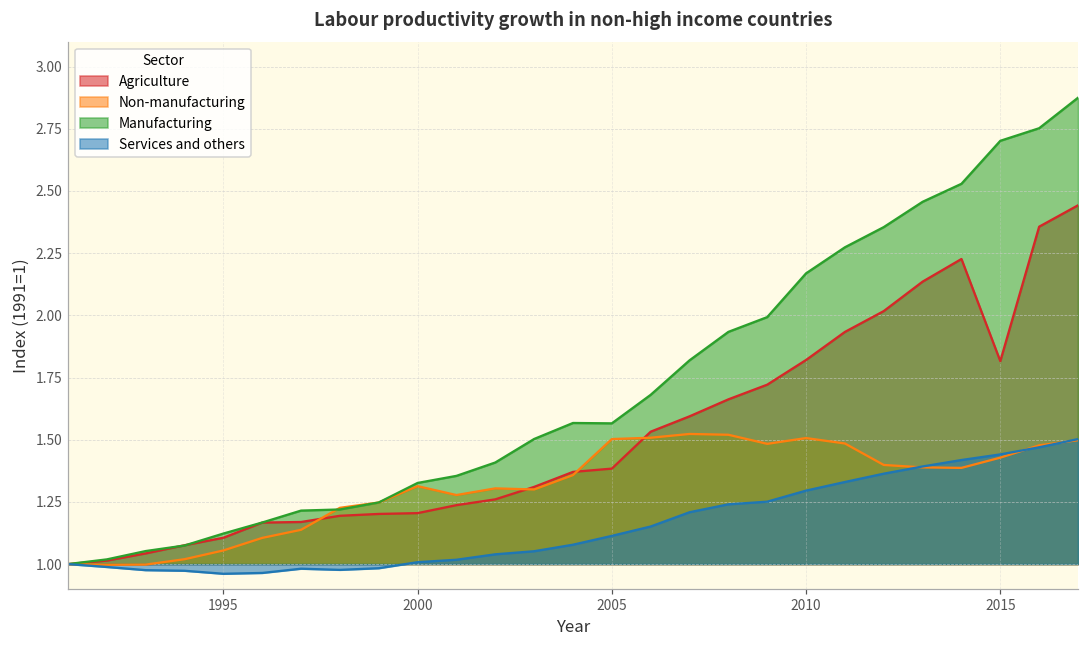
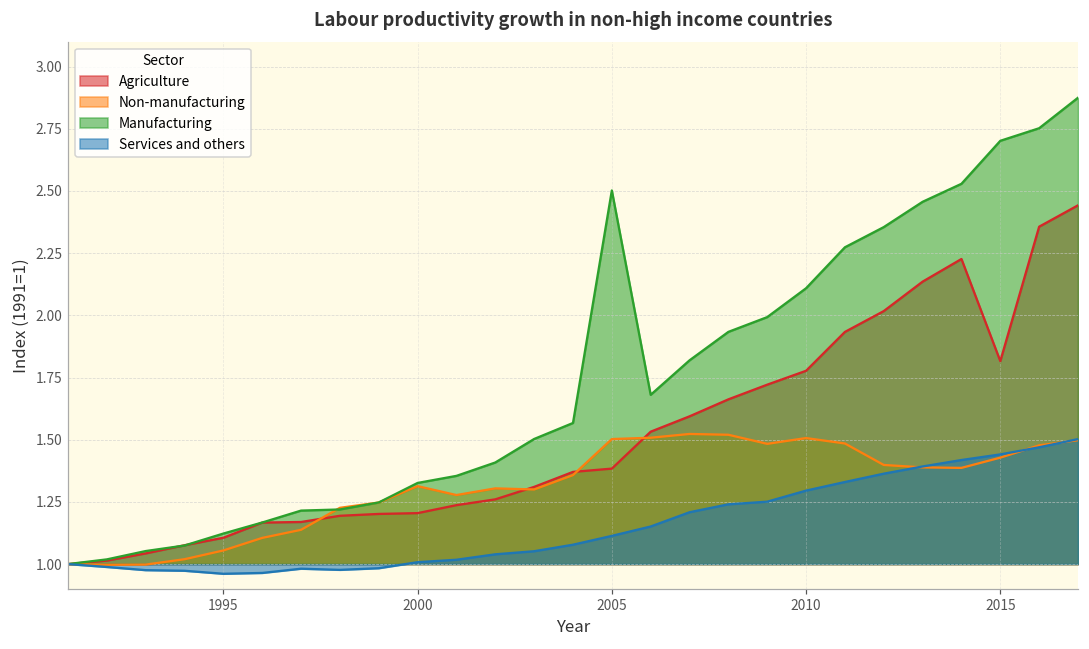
  {
    "Agriculture": {
      "1995": 1.11,
      "2000": 1.20,
      "2005": 1.38,
-     "2010": 1.82,
+     "2010": 1.78,
      "2015": 1.82
    },
    "Manufacturing": {
      "1995": 1.12,
      "2000": 1.33,
-     "2005": 1.57,
-     "2010": 2.17,
+     "2005": 2.50,
+     "2010": 2.11,
      "2015": 2.70
    }
  }
